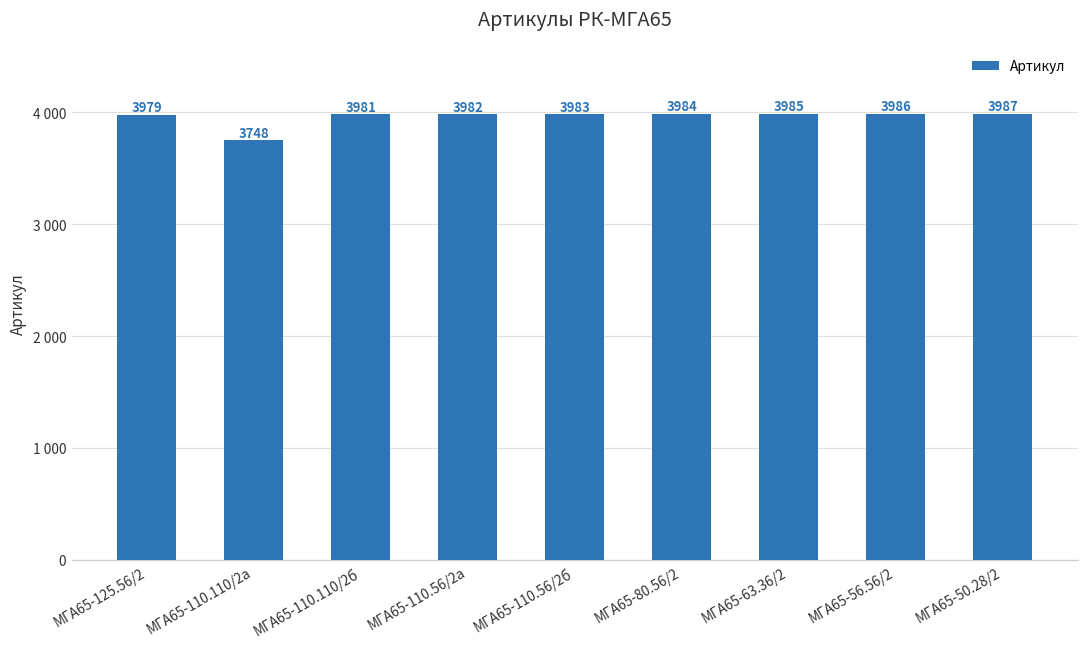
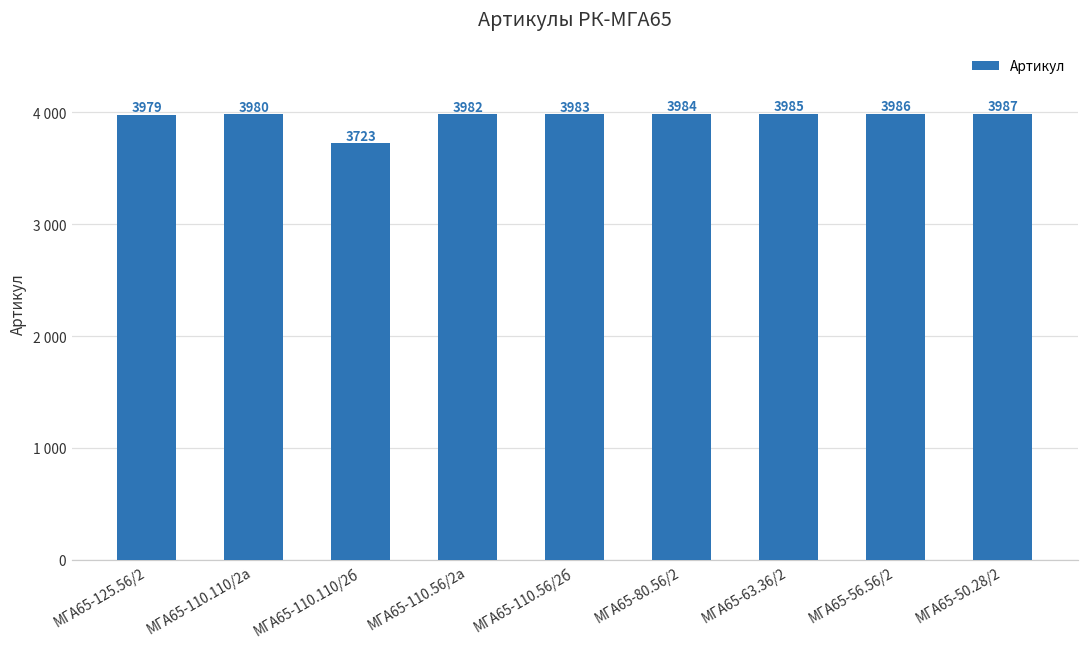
  {
    "МГА65-125.56/2": 3979,
-   "МГА65-110.110/2а": 3748,
-   "МГА65-110.110/2б": 3981,
+   "МГА65-110.110/2а": 3980,
+   "МГА65-110.110/2б": 3723,
    "МГА65-110.56/2а": 3982,
    "МГА65-110.56/2б": 3983,
    "МГА65-80.56/2": 3984,
    "МГА65-63.36/2": 3985,
    "МГА65-56.56/2": 3986,
    "МГА65-50.28/2": 3987
  }
